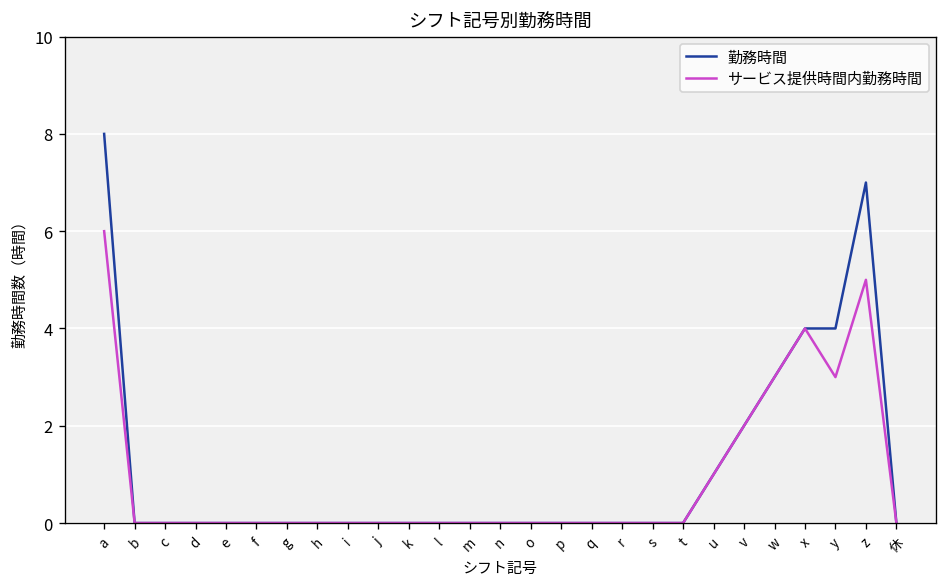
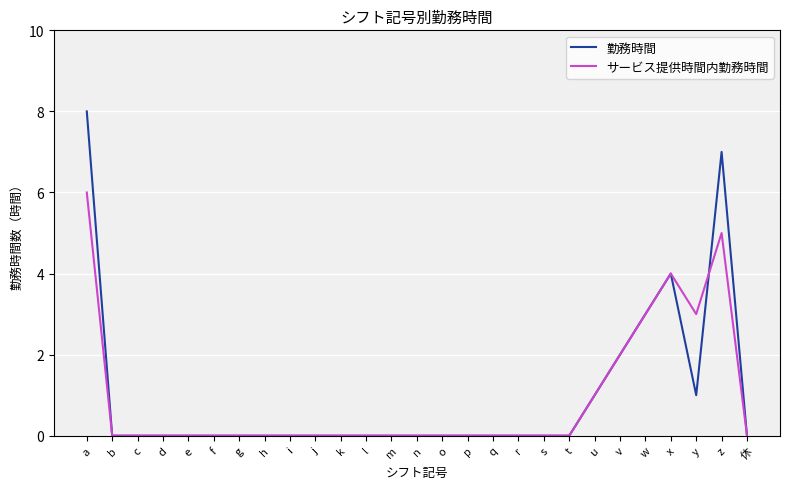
  {
    "勤務時間": {
      "a": 8,
-     "y": 4,
+     "y": 1,
      "z": 7
    },
    "サービス提供時間内勤務時間": {
      "a": 6,
      "y": 3,
      "z": 5
    }
  }
